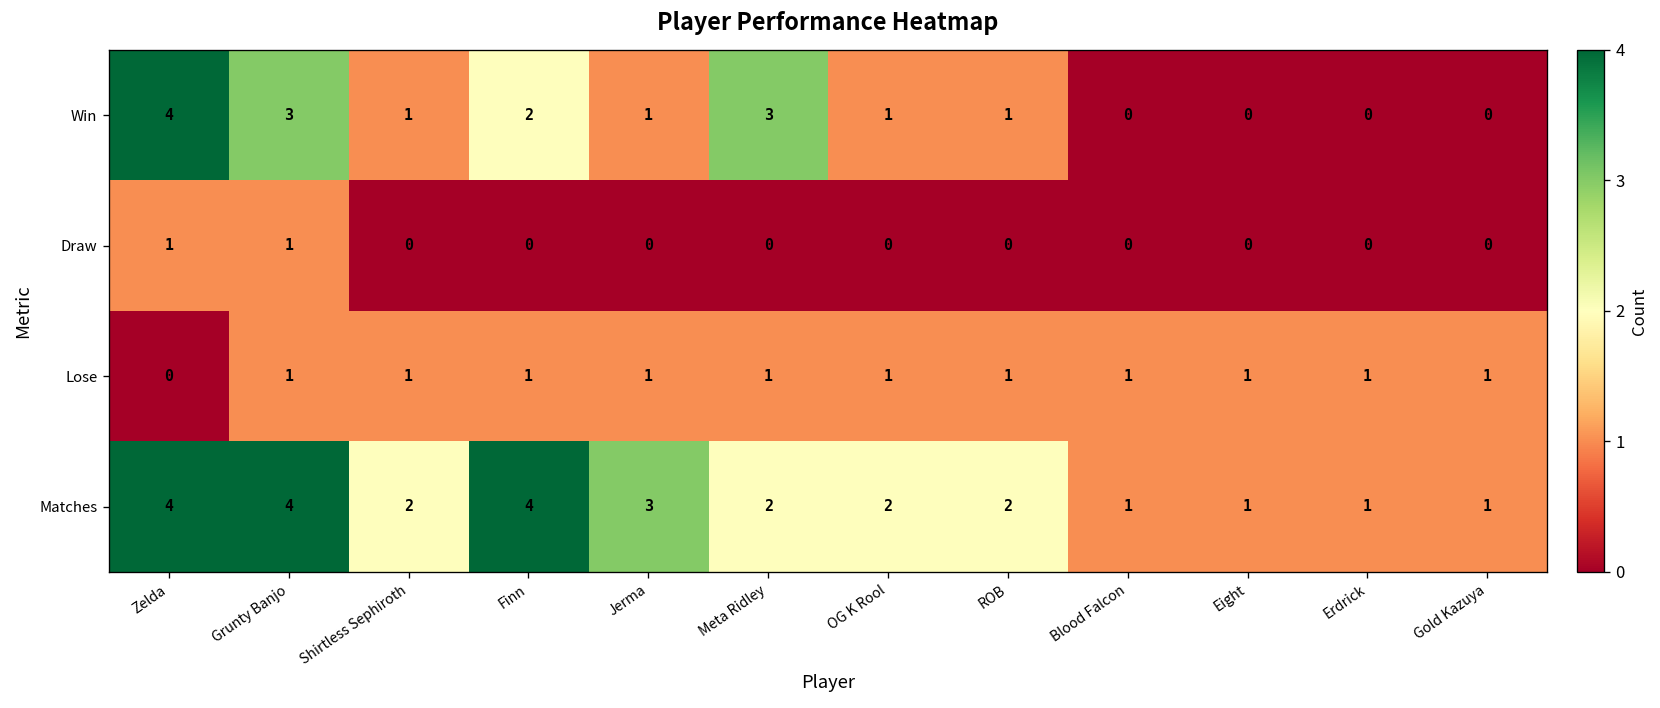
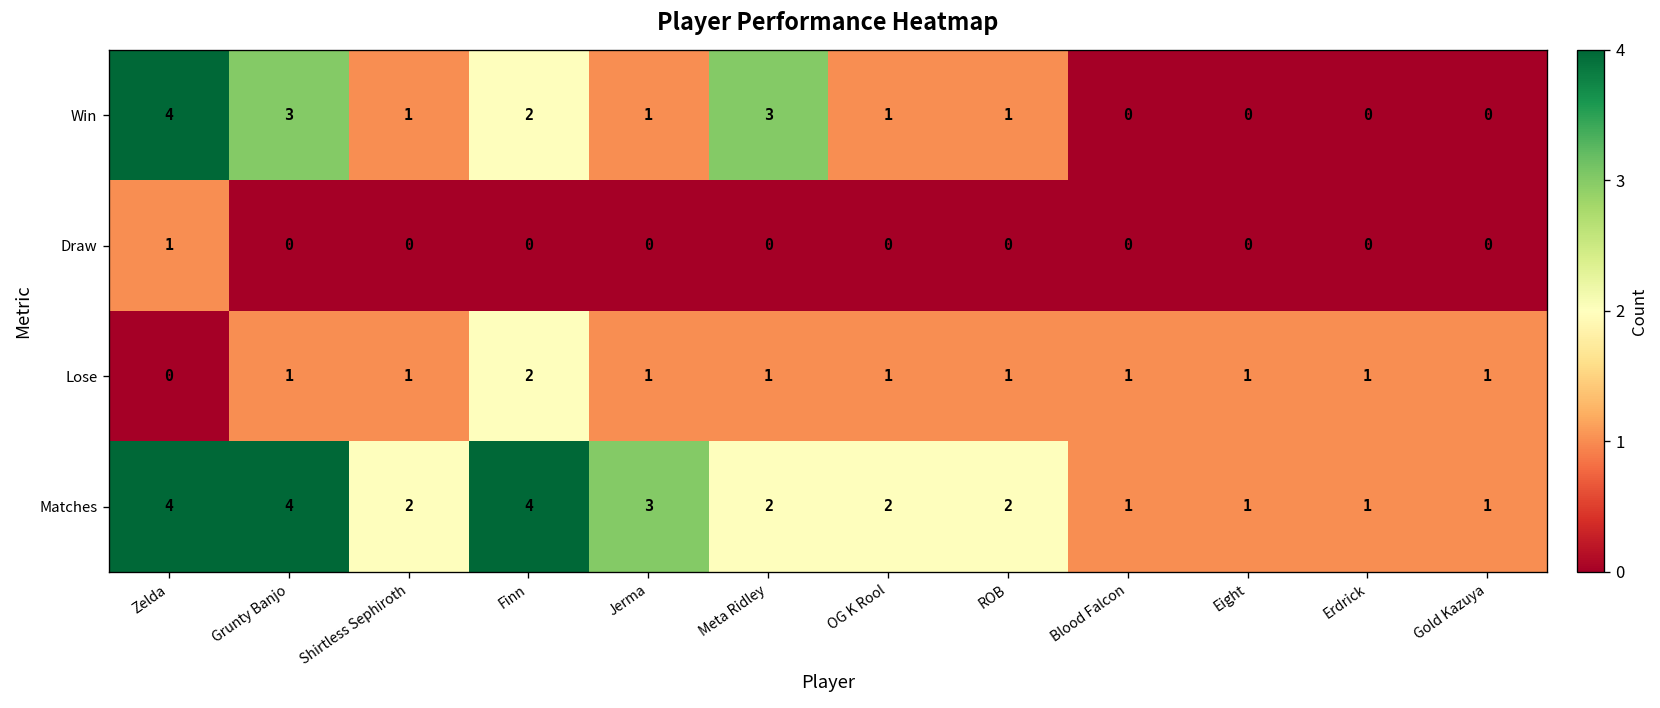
  {
    "Win": {
      "Zelda": 4,
      "Grunty Banjo": 3,
      "Shirtless Sephiroth": 1,
      "Finn": 2,
      "Jerma": 1,
      "Meta Ridley": 3,
      "OG K Rool": 1,
      "ROB": 1,
      "Blood Falcon": 0,
      "Eight": 0,
      "Erdrick": 0,
      "Gold Kazuya": 0
    },
    "Draw": {
      "Zelda": 1,
-     "Grunty Banjo": 1,
+     "Grunty Banjo": 0,
      "Shirtless Sephiroth": 0,
      "Finn": 0,
      "Jerma": 0,
      "Meta Ridley": 0,
      "OG K Rool": 0,
      "ROB": 0,
      "Blood Falcon": 0,
      "Eight": 0,
      "Erdrick": 0,
      "Gold Kazuya": 0
    },
    "Lose": {
      "Zelda": 0,
      "Grunty Banjo": 1,
      "Shirtless Sephiroth": 1,
-     "Finn": 1,
+     "Finn": 2,
      "Jerma": 1,
      "Meta Ridley": 1,
      "OG K Rool": 1,
      "ROB": 1,
      "Blood Falcon": 1,
      "Eight": 1,
      "Erdrick": 1,
      "Gold Kazuya": 1
    },
    "Matches": {
      "Zelda": 4,
      "Grunty Banjo": 4,
      "Shirtless Sephiroth": 2,
      "Finn": 4,
      "Jerma": 3,
      "Meta Ridley": 2,
      "OG K Rool": 2,
      "ROB": 2,
      "Blood Falcon": 1,
      "Eight": 1,
      "Erdrick": 1,
      "Gold Kazuya": 1
    }
  }
